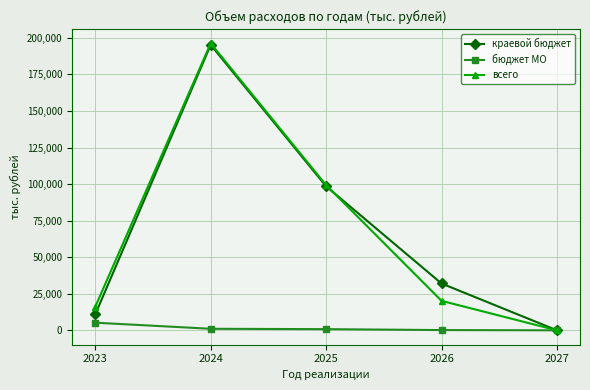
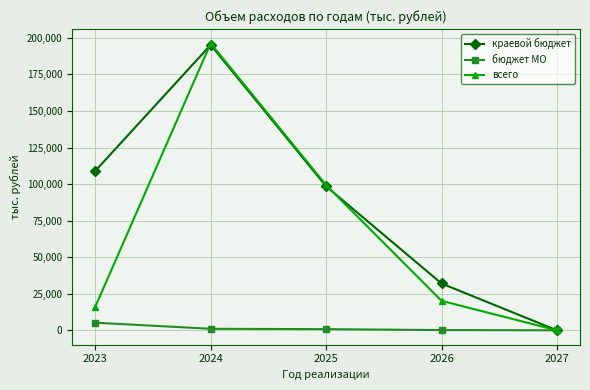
  {
    "краевой бюджет": {
-     "2023": "11,000",
+     "2023": "109,000",
      "2026": "32,000"
    }
  }
